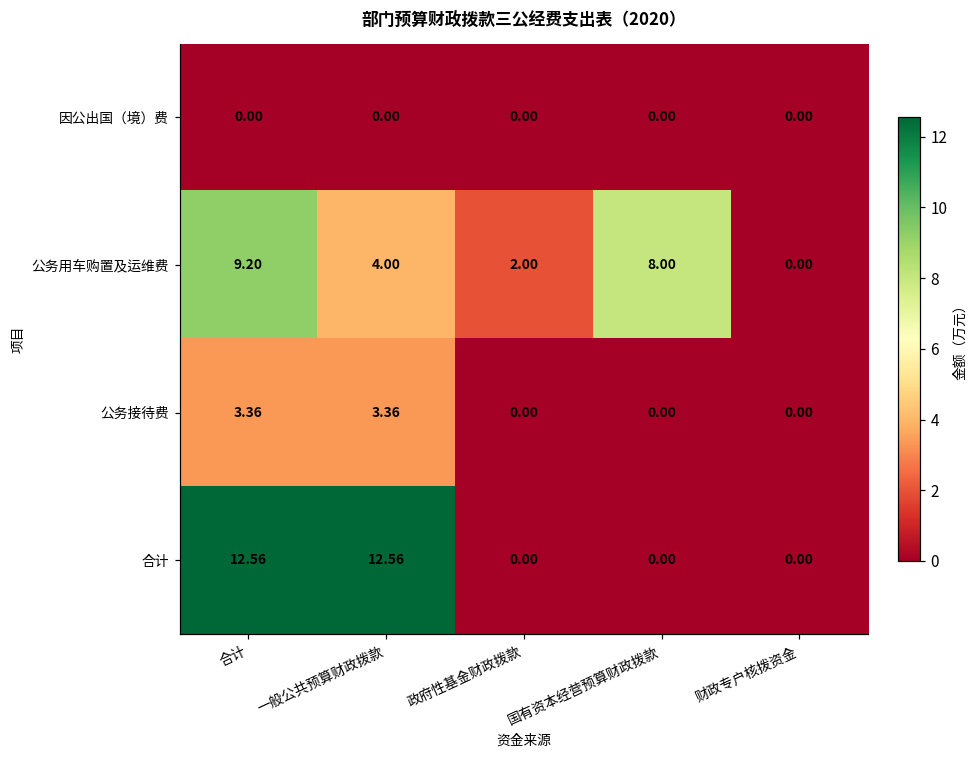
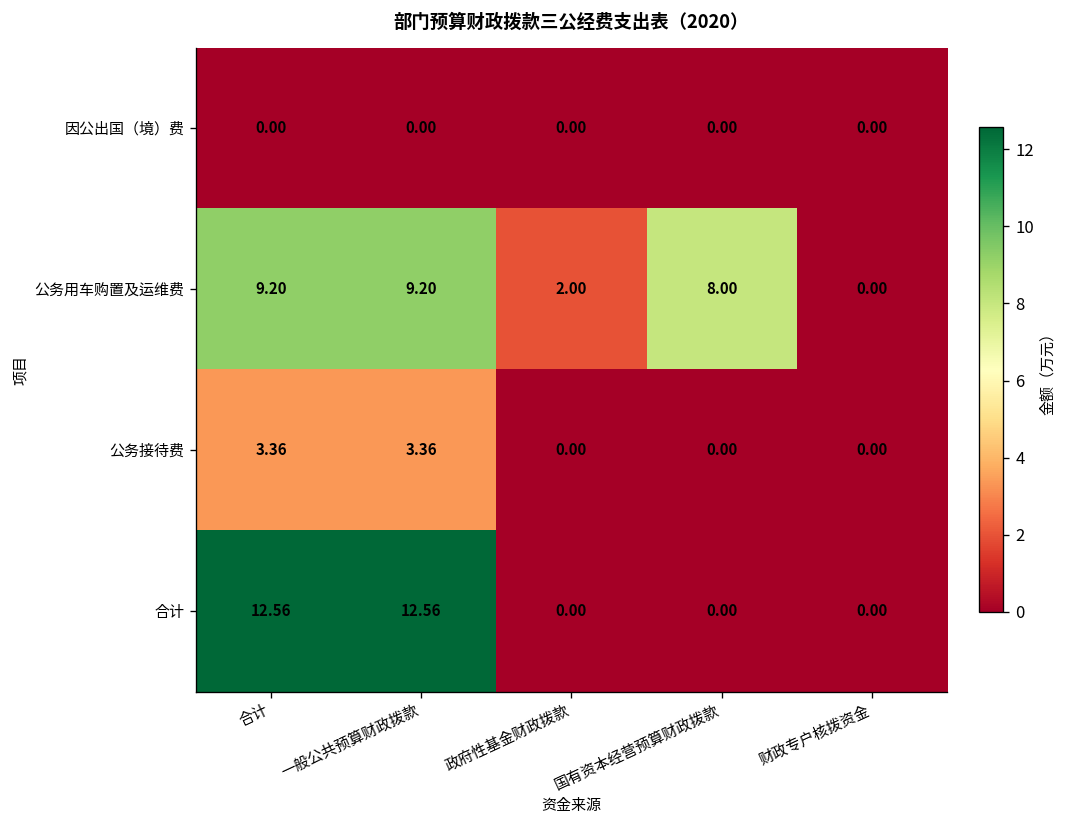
  {
    "因公出国（境）费": {
      "合计": 0.00,
      "一般公共预算财政拨款": 0.00,
      "政府性基金财政拨款": 0.00,
      "国有资本经营预算财政拨款": 0.00,
      "财政专户核拨资金": 0.00
    },
    "公务用车购置及运维费": {
      "合计": 9.20,
-     "一般公共预算财政拨款": 4.00,
+     "一般公共预算财政拨款": 9.20,
      "政府性基金财政拨款": 2.00,
      "国有资本经营预算财政拨款": 8.00,
      "财政专户核拨资金": 0.00
    },
    "公务接待费": {
      "合计": 3.36,
      "一般公共预算财政拨款": 3.36,
      "政府性基金财政拨款": 0.00,
      "国有资本经营预算财政拨款": 0.00,
      "财政专户核拨资金": 0.00
    },
    "合计": {
      "合计": 12.56,
      "一般公共预算财政拨款": 12.56,
      "政府性基金财政拨款": 0.00,
      "国有资本经营预算财政拨款": 0.00,
      "财政专户核拨资金": 0.00
    }
  }
